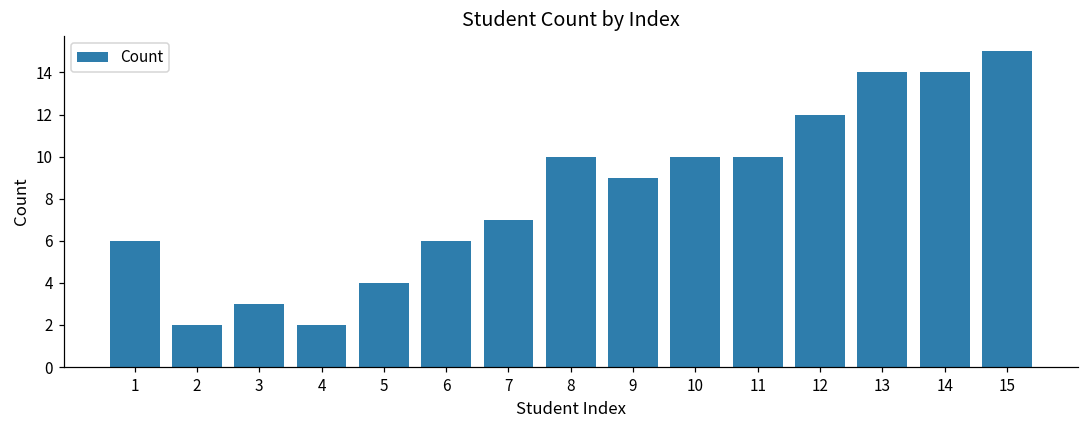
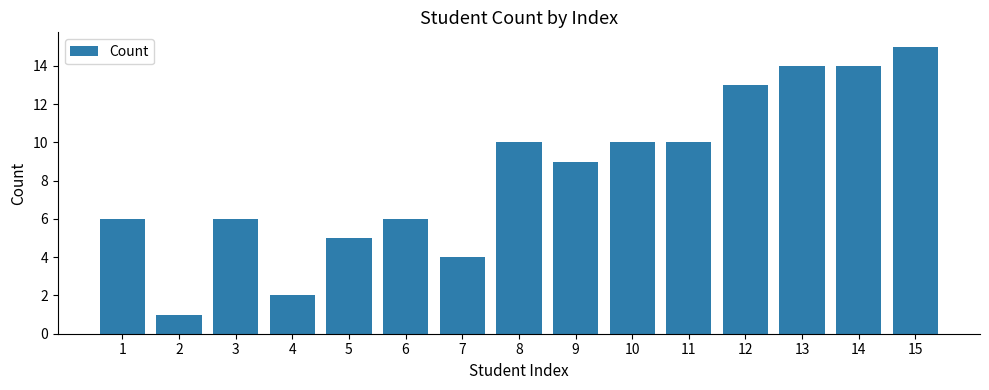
  {
    "1": 6,
-   "2": 2,
-   "3": 3,
+   "2": 1,
+   "3": 6,
    "4": 2,
-   "5": 4,
+   "5": 5,
    "6": 6,
-   "7": 7,
+   "7": 4,
    "8": 10,
    "9": 9,
    "10": 10,
    "11": 10,
-   "12": 12,
+   "12": 13,
    "13": 14,
    "14": 14,
    "15": 15
  }
